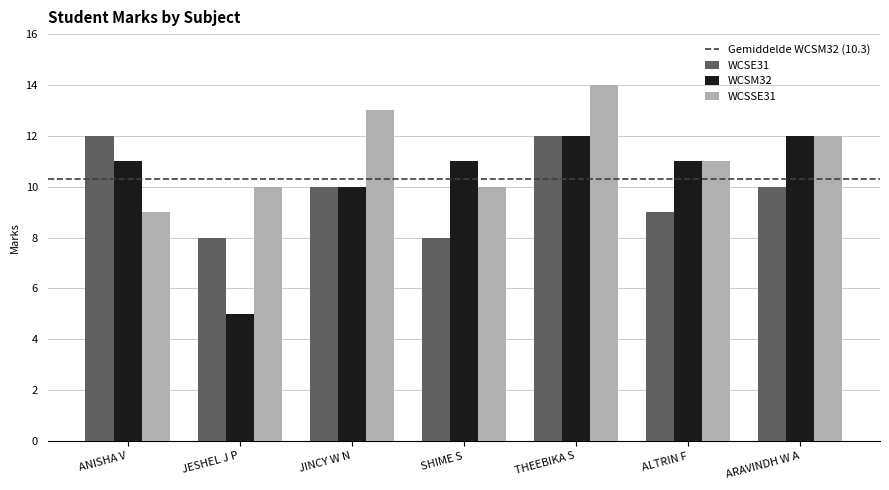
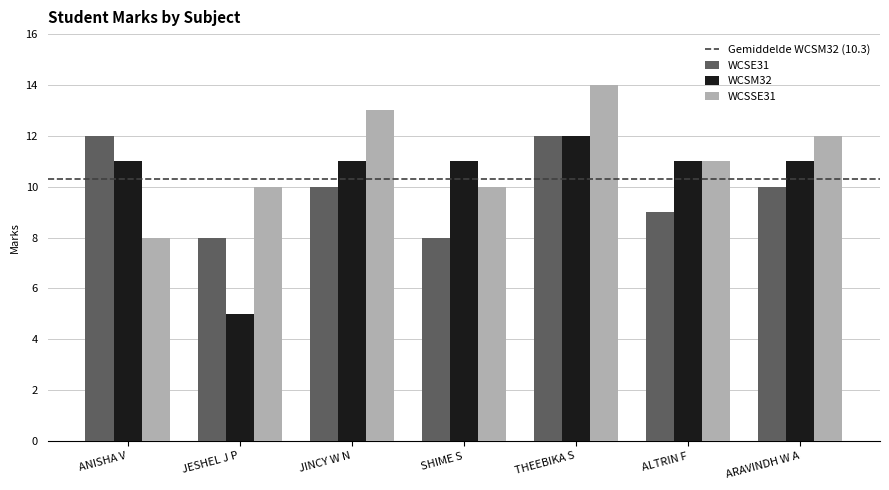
  {
    "WCSE31": {
      "ANISHA V": 12,
      "JESHEL J P": 8,
      "JINCY W N": 10,
      "SHIME S": 8,
      "THEEBIKA S": 12,
      "ALTRIN F": 9,
      "ARAVINDH W A": 10
    },
    "WCSM32": {
      "ANISHA V": 11,
      "JESHEL J P": 5,
-     "JINCY W N": 10,
+     "JINCY W N": 11,
      "SHIME S": 11,
      "THEEBIKA S": 12,
      "ALTRIN F": 11,
-     "ARAVINDH W A": 12
+     "ARAVINDH W A": 11
    },
    "WCSSE31": {
-     "ANISHA V": 9,
+     "ANISHA V": 8,
      "JESHEL J P": 10,
      "JINCY W N": 13,
      "SHIME S": 10,
      "THEEBIKA S": 14,
      "ALTRIN F": 11,
      "ARAVINDH W A": 12
    }
  }
